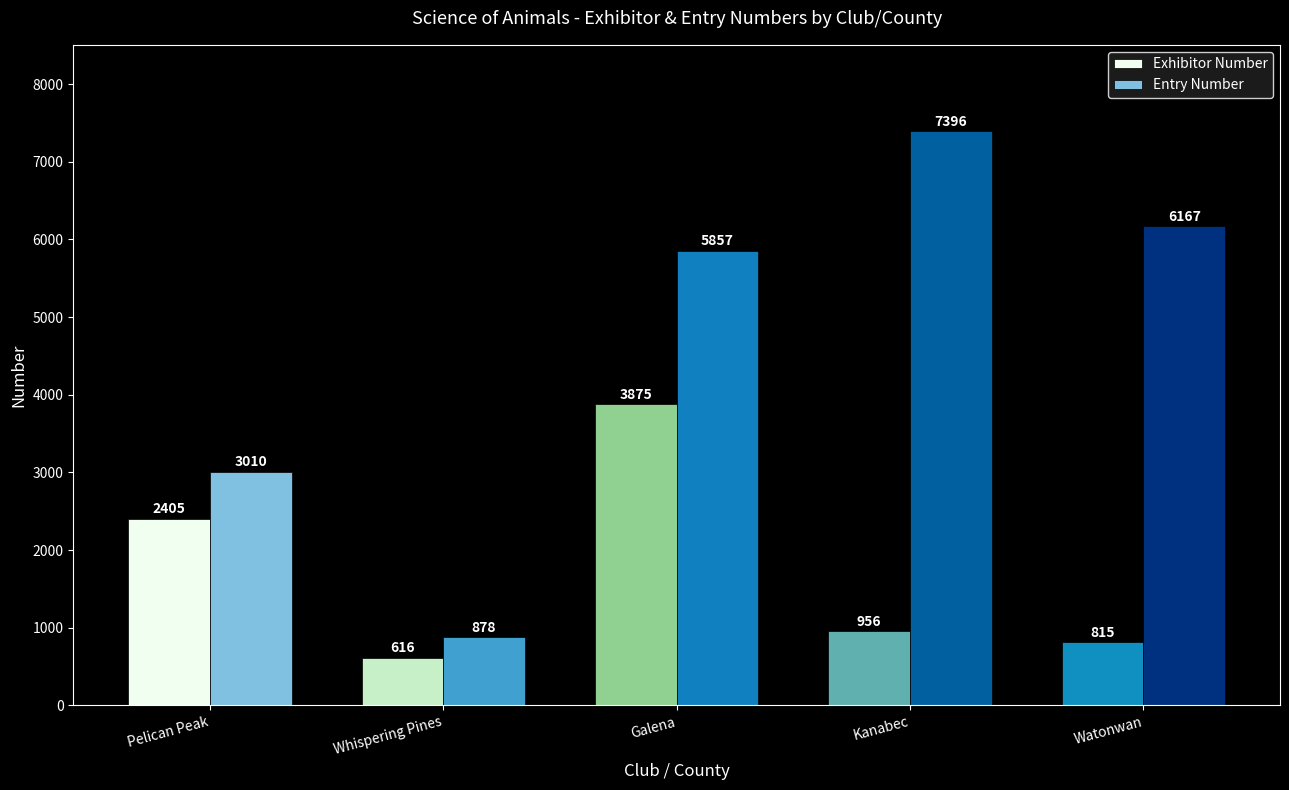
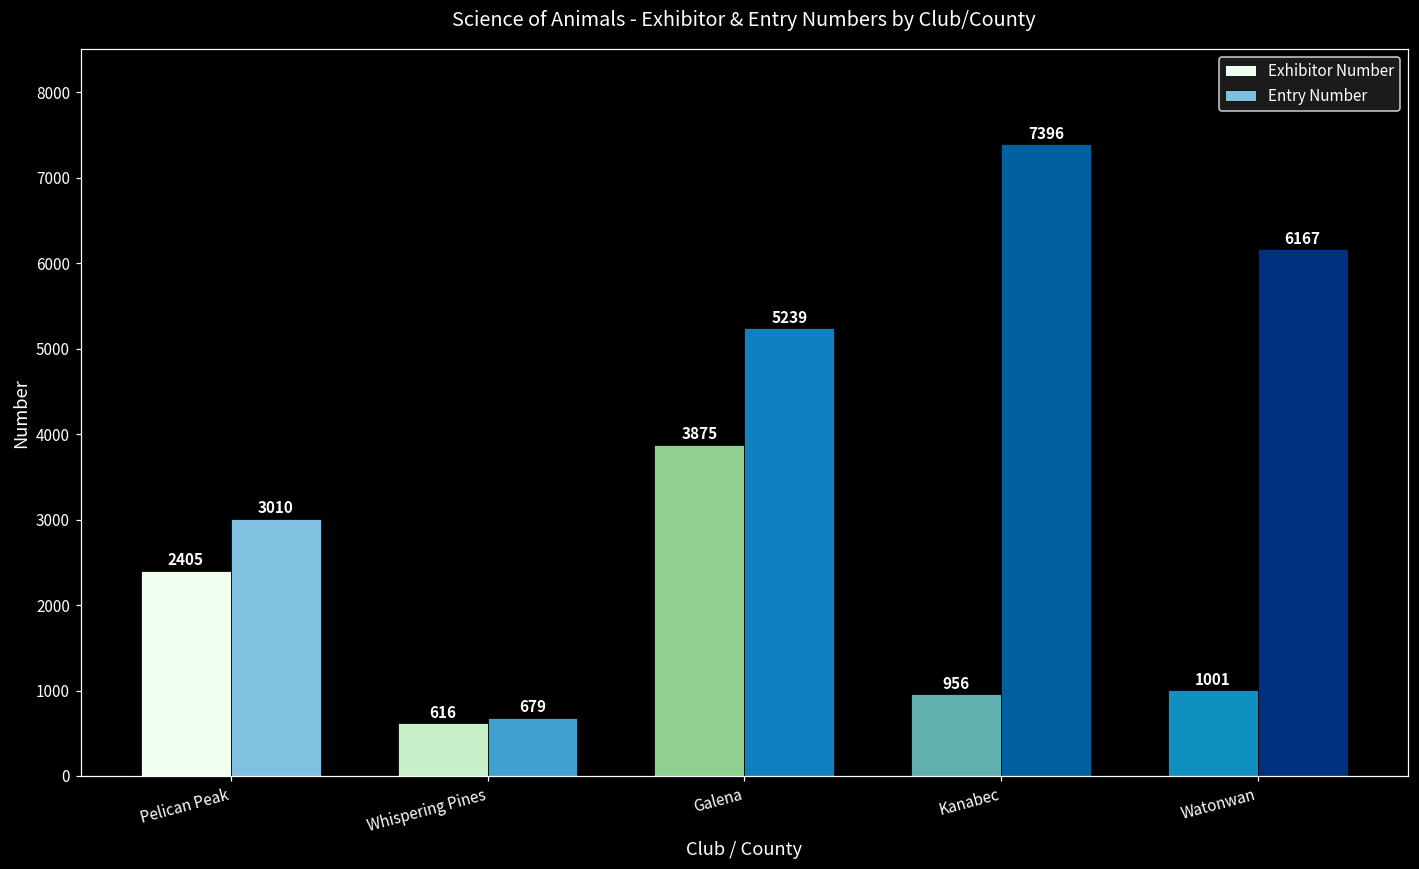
  {
    "Exhibitor Number": {
      "Pelican Peak": 2405,
      "Whispering Pines": 616,
      "Galena": 3875,
      "Kanabec": 956,
-     "Watonwan": 815
+     "Watonwan": 1001
    },
    "Entry Number": {
      "Pelican Peak": 3010,
-     "Whispering Pines": 878,
-     "Galena": 5857,
+     "Whispering Pines": 679,
+     "Galena": 5239,
      "Kanabec": 7396,
      "Watonwan": 6167
    }
  }
